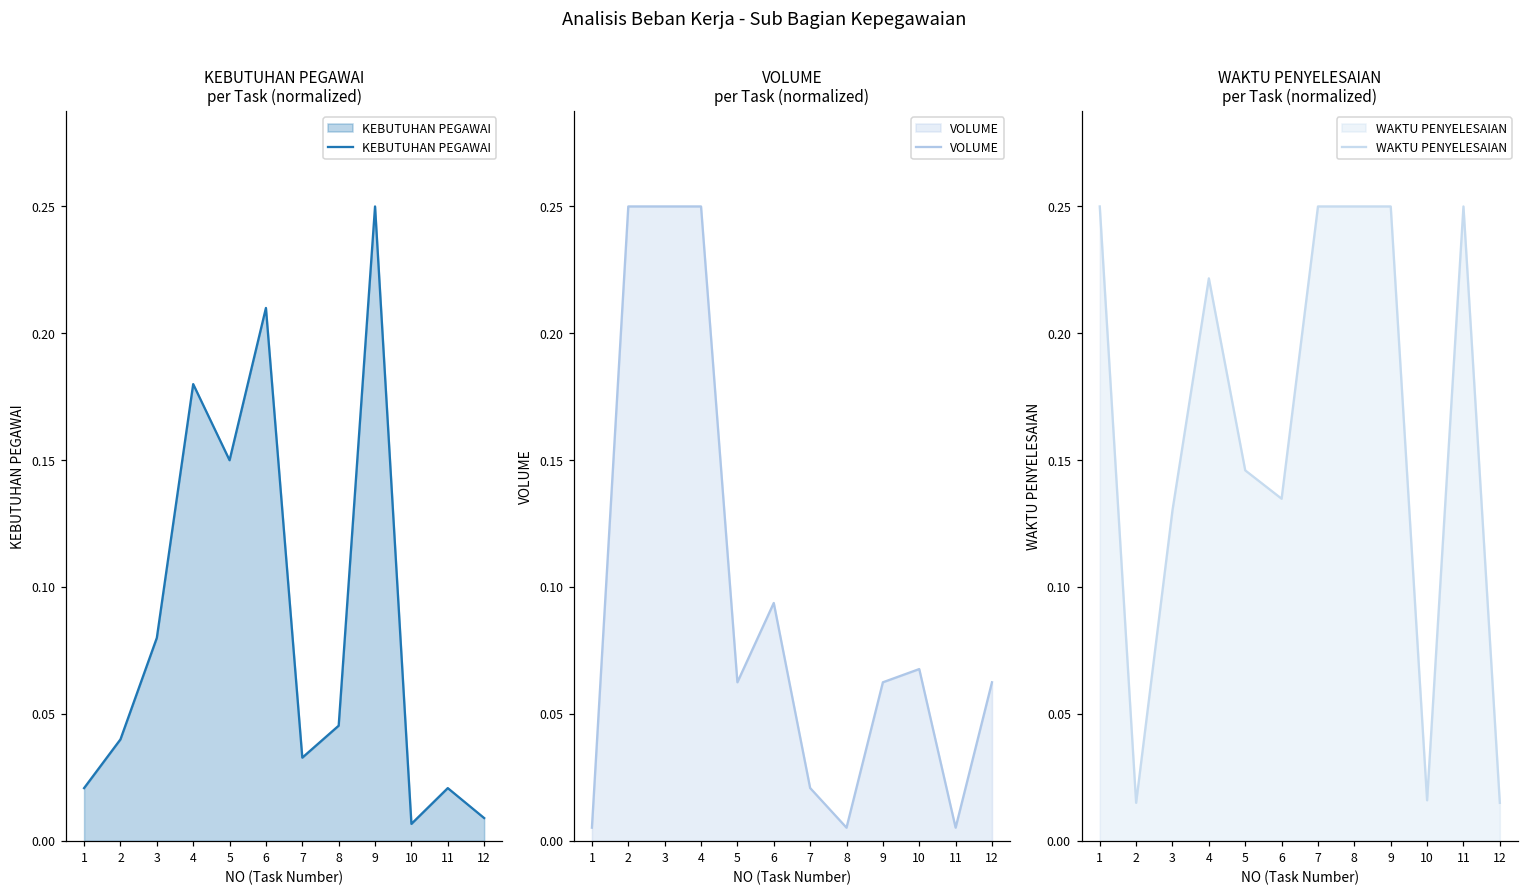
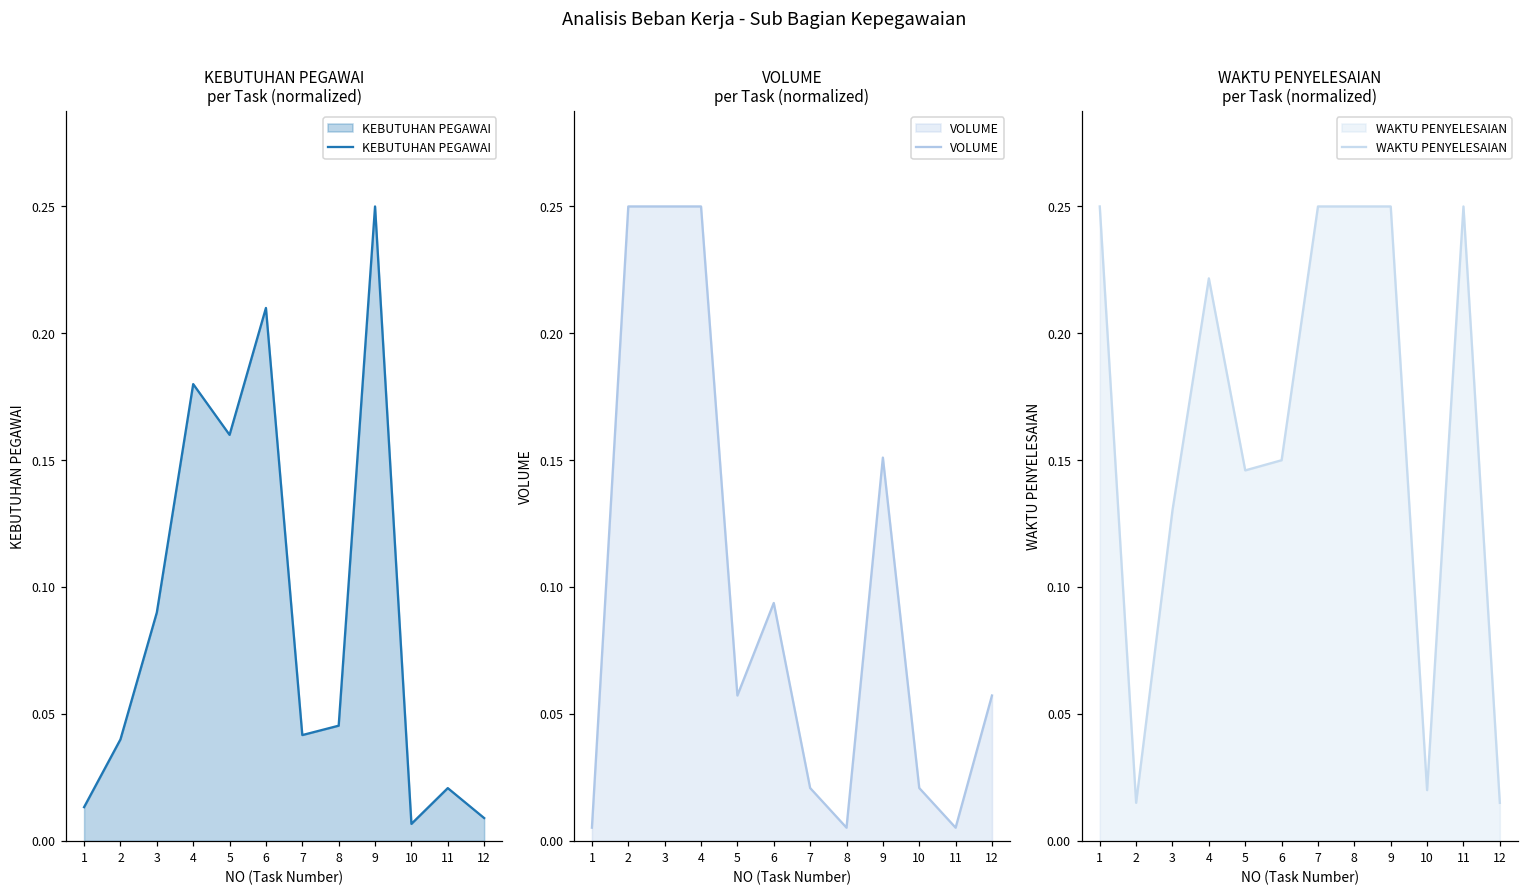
  {
    "KEBUTUHAN PEGAWAI per Task (normalized)": {
-     "1": 0.021,
+     "1": 0.013,
      "2": 0.040,
-     "3": 0.08,
+     "3": 0.09,
      "4": 0.180,
-     "5": 0.15,
+     "5": 0.16,
      "6": 0.210,
-     "7": 0.033,
+     "7": 0.042,
      "8": 0.045,
      "9": 0.250,
      "10": 0.007,
      "11": 0.021,
      "12": 0.009
    },
    "VOLUME per Task (normalized)": {
      "1": 0.005,
      "2": 0.250,
      "3": 0.250,
      "4": 0.250,
-     "5": 0.063,
+     "5": 0.057,
      "6": 0.094,
      "7": 0.021,
      "8": 0.005,
-     "9": 0.063,
-     "10": 0.068,
+     "9": 0.151,
+     "10": 0.021,
      "11": 0.005,
-     "12": 0.063
+     "12": 0.057
    },
    "WAKTU PENYELESAIAN per Task (normalized)": {
      "1": 0.250,
      "2": 0.015,
      "3": 0.130,
      "4": 0.222,
      "5": 0.146,
-     "6": 0.135,
+     "6": 0.150,
      "7": 0.250,
      "8": 0.250,
      "9": 0.250,
-     "10": 0.016,
+     "10": 0.020,
      "11": 0.250,
      "12": 0.015
    }
  }
